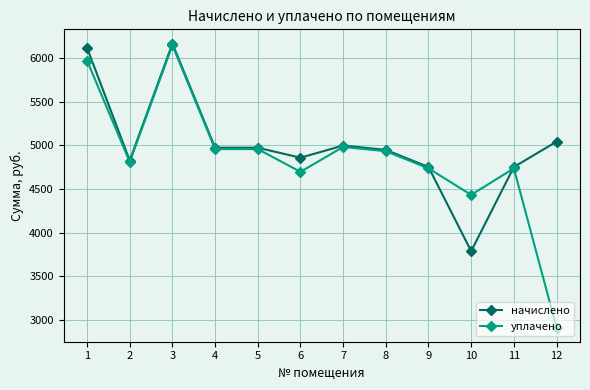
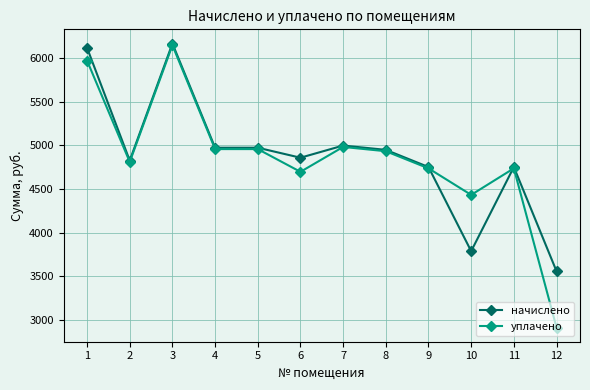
  {
    "начислено": {
      "1": 6100,
      "6": 4900,
      "10": 3800,
-     "12": 5000
+     "12": 3600
    },
    "уплачено": {
      "1": 6000,
      "6": 4700,
      "10": 4400
    }
  }
